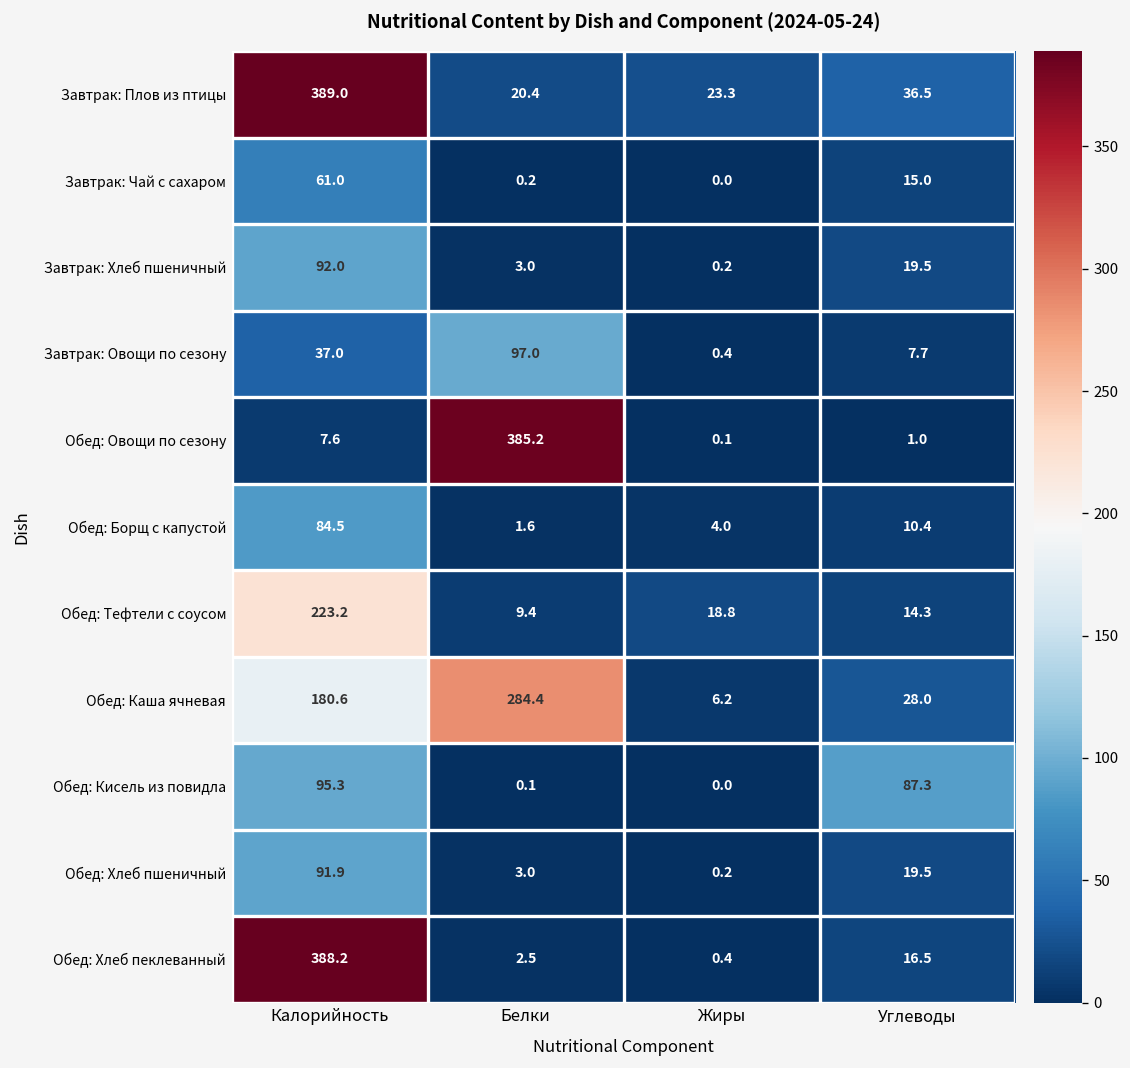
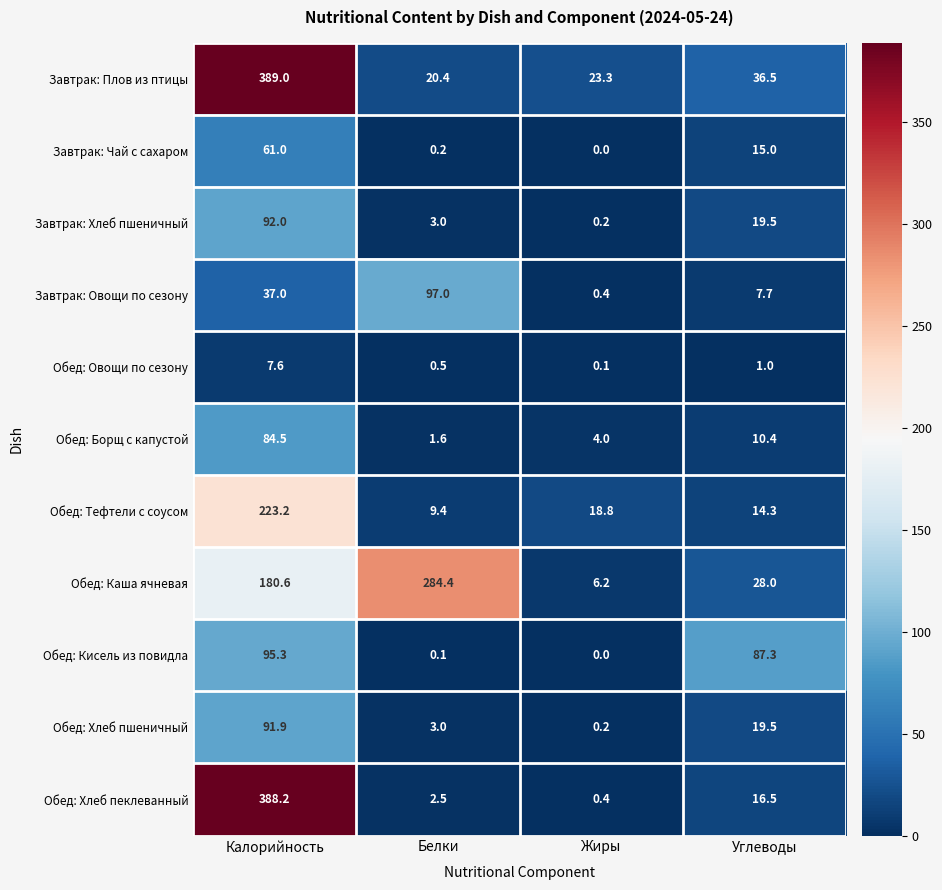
  {
    "Завтрак: Плов из птицы": {
      "Калорийность": 389.0,
      "Белки": 20.4,
      "Жиры": 23.3,
      "Углеводы": 36.5
    },
    "Завтрак: Чай с сахаром": {
      "Калорийность": 61.0,
      "Белки": 0.2,
      "Жиры": 0.0,
      "Углеводы": 15.0
    },
    "Завтрак: Хлеб пшеничный": {
      "Калорийность": 92.0,
      "Белки": 3.0,
      "Жиры": 0.2,
      "Углеводы": 19.5
    },
    "Завтрак: Овощи по сезону": {
      "Калорийность": 37.0,
      "Белки": 97.0,
      "Жиры": 0.4,
      "Углеводы": 7.7
    },
    "Обед: Овощи по сезону": {
      "Калорийность": 7.6,
-     "Белки": 385.2,
+     "Белки": 0.5,
      "Жиры": 0.1,
      "Углеводы": 1.0
    },
    "Обед: Борщ с капустой": {
      "Калорийность": 84.5,
      "Белки": 1.6,
      "Жиры": 4.0,
      "Углеводы": 10.4
    },
    "Обед: Тефтели с соусом": {
      "Калорийность": 223.2,
      "Белки": 9.4,
      "Жиры": 18.8,
      "Углеводы": 14.3
    },
    "Обед: Каша ячневая": {
      "Калорийность": 180.6,
      "Белки": 284.4,
      "Жиры": 6.2,
      "Углеводы": 28.0
    },
    "Обед: Кисель из повидла": {
      "Калорийность": 95.3,
      "Белки": 0.1,
      "Жиры": 0.0,
      "Углеводы": 87.3
    },
    "Обед: Хлеб пшеничный": {
      "Калорийность": 91.9,
      "Белки": 3.0,
      "Жиры": 0.2,
      "Углеводы": 19.5
    },
    "Обед: Хлеб пеклеванный": {
      "Калорийность": 388.2,
      "Белки": 2.5,
      "Жиры": 0.4,
      "Углеводы": 16.5
    }
  }
